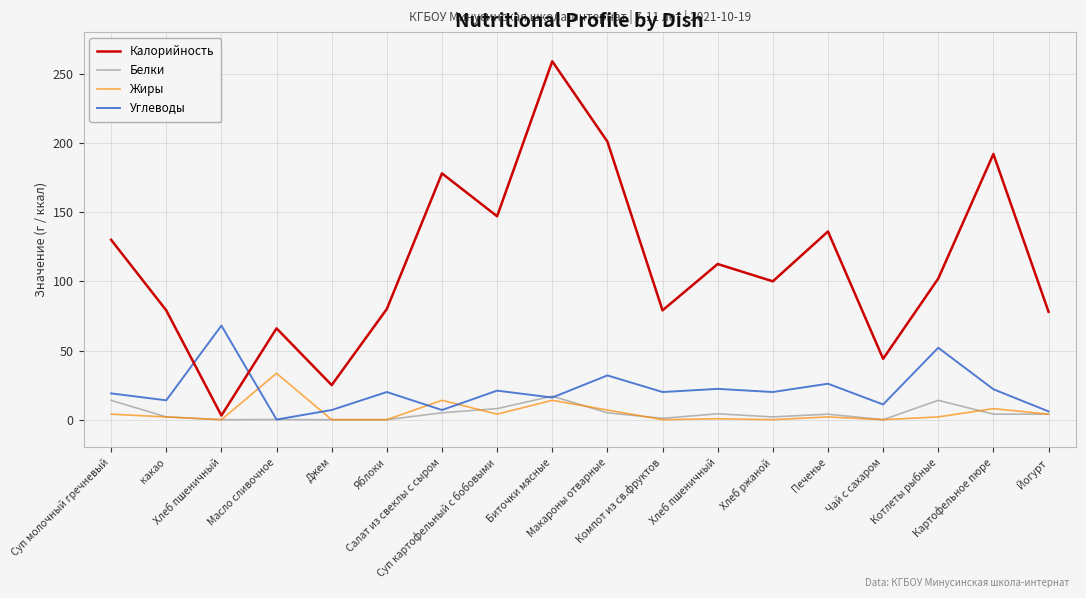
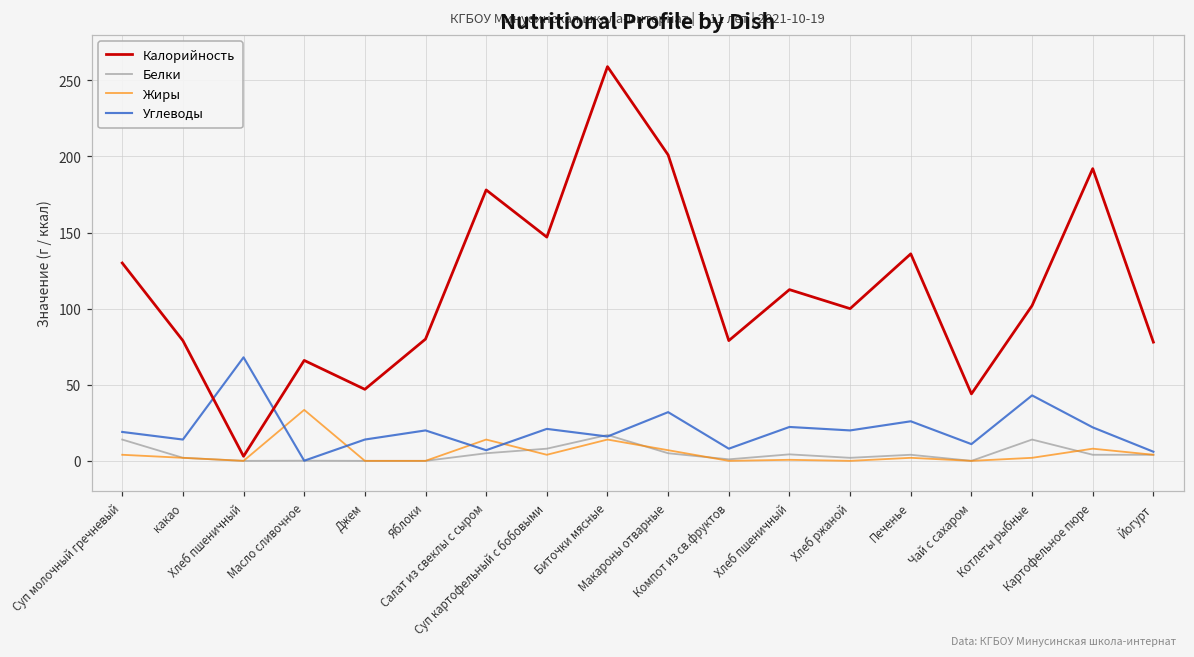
  {
    "Калорийность": {
      "Суп молочный гречневый": 130,
      "какао": 79,
      "Масло сливочное": 66,
-     "Джем": 25,
+     "Джем": 47,
      "Яблоки": 80,
      "Салат из свеклы с сыром": 178,
      "Суп картофельный с бобовыми": 147,
      "Биточки мясные": 259,
      "Макароны отварные": 201,
      "Компот из св.фруктов": 79,
      "Хлеб ржаной": 100,
      "Печенье": 136,
      "Чай с сахаром": 44,
      "Котлеты рыбные": 102,
      "Картофельное пюре": 192,
      "Йогурт": 78
    },
    "Белки": {
      "Суп молочный гречневый": 14,
      "Салат из свеклы с сыром": 5,
      "Суп картофельный с бобовыми": 8,
      "Макароны отварные": 5,
      "Хлеб ржаной": 2,
      "Печенье": 4,
      "Котлеты рыбные": 14,
      "Картофельное пюре": 4
    },
    "Жиры": {
      "Суп молочный гречневый": 4,
      "Масло сливочное": 34,
      "Салат из свеклы с сыром": 14,
      "Суп картофельный с бобовыми": 4,
      "Биточки мясные": 14,
      "Макароны отварные": 7,
      "Хлеб ржаной": 0,
      "Печенье": 2,
      "Котлеты рыбные": 2,
      "Картофельное пюре": 8
    },
    "Углеводы": {
      "Суп молочный гречневый": 19,
      "какао": 14,
-     "Джем": 7,
+     "Джем": 14,
      "Яблоки": 20,
      "Салат из свеклы с сыром": 7,
      "Суп картофельный с бобовыми": 21,
      "Макароны отварные": 32,
-     "Компот из св.фруктов": 20,
+     "Компот из св.фруктов": 8,
      "Хлеб ржаной": 20,
      "Печенье": 26,
      "Чай с сахаром": 11,
-     "Котлеты рыбные": 52,
+     "Котлеты рыбные": 43,
      "Картофельное пюре": 22,
      "Йогурт": 6
    }
  }
